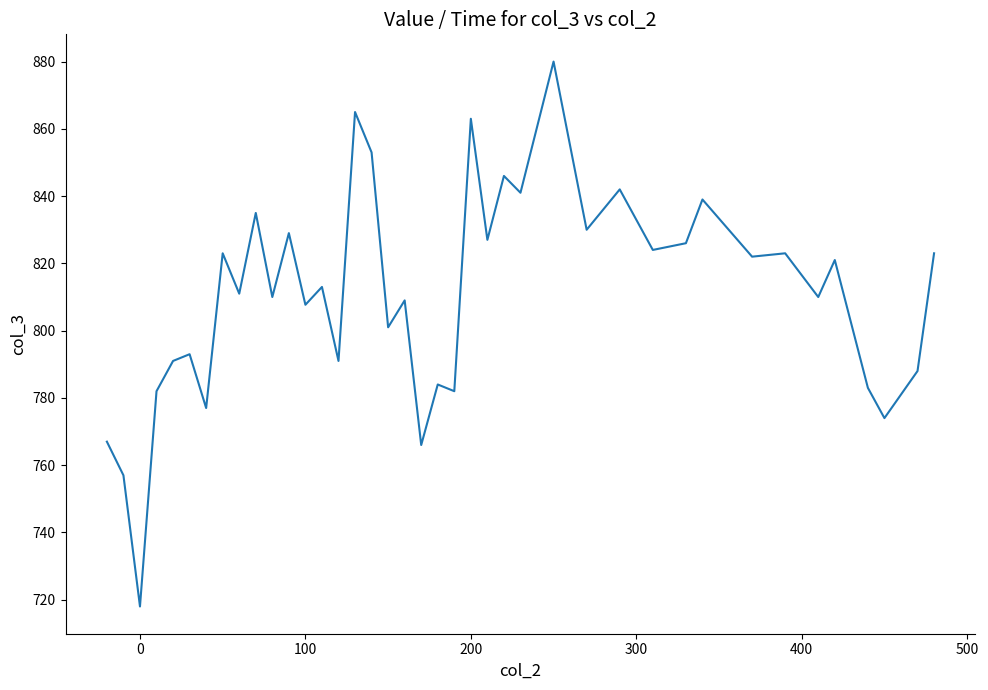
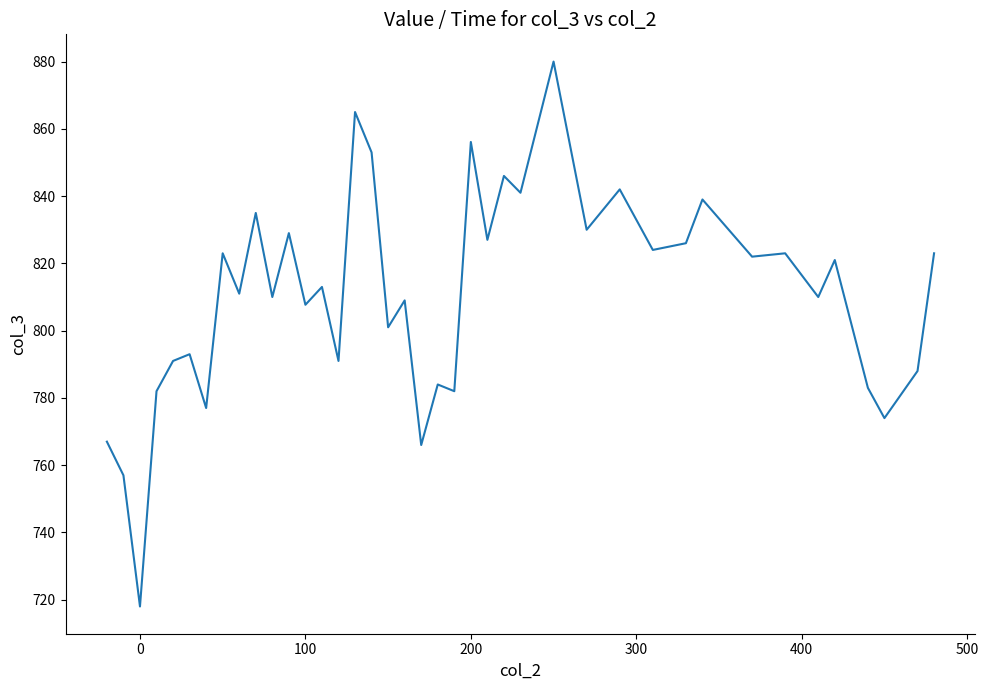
  {
    "0": 718,
    "100": 808,
-   "200": 863
+   "200": 856
  }
